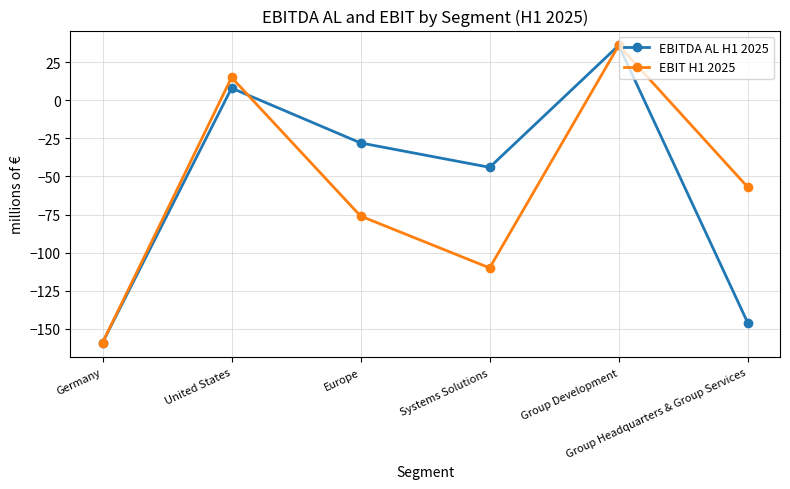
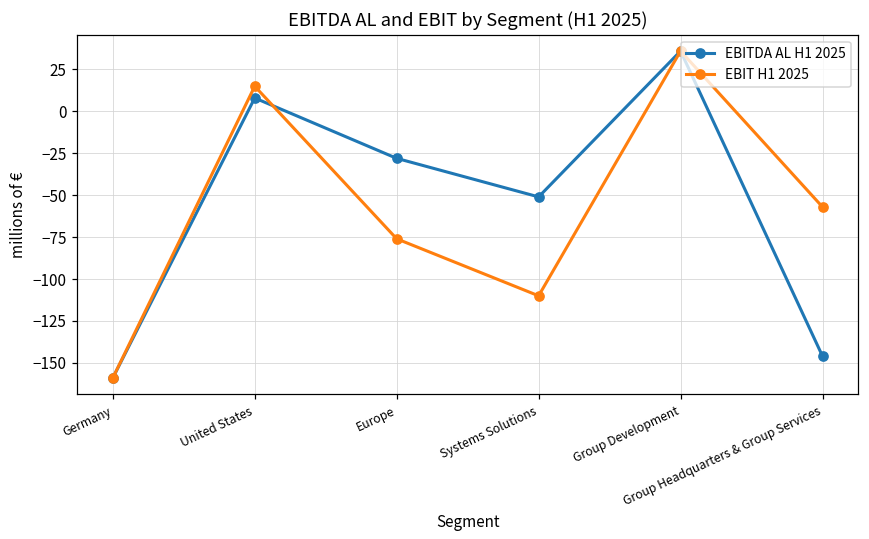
  {
    "EBITDA AL H1 2025": {
      "United States": 8,
      "Europe": -28,
-     "Systems Solutions": -44,
+     "Systems Solutions": -51,
      "Group Headquarters & Group Services": -146
    },
    "EBIT H1 2025": {
      "United States": 15,
      "Europe": -76,
      "Systems Solutions": -110,
      "Group Headquarters & Group Services": -57
    }
  }
